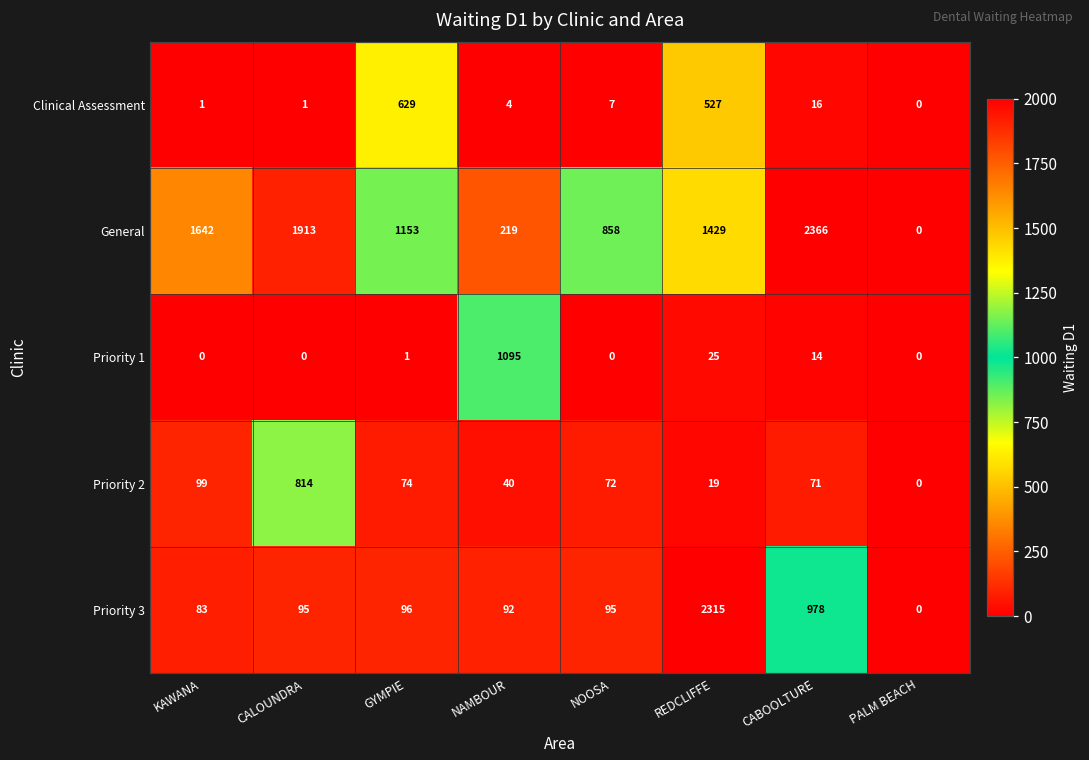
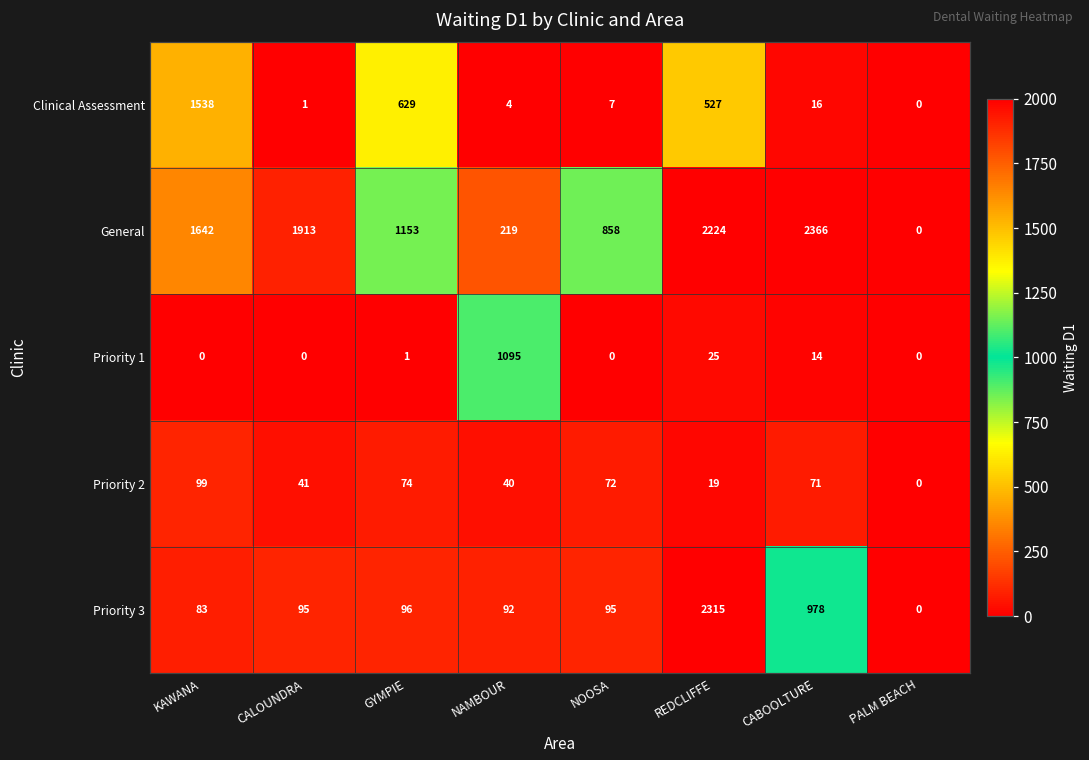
  {
    "Clinical Assessment": {
-     "KAWANA": 1,
+     "KAWANA": 1538,
      "CALOUNDRA": 1,
      "GYMPIE": 629,
      "NAMBOUR": 4,
      "NOOSA": 7,
      "REDCLIFFE": 527,
      "CABOOLTURE": 16,
      "PALM BEACH": 0
    },
    "General": {
      "KAWANA": 1642,
      "CALOUNDRA": 1913,
      "GYMPIE": 1153,
      "NAMBOUR": 219,
      "NOOSA": 858,
-     "REDCLIFFE": 1429,
+     "REDCLIFFE": 2224,
      "CABOOLTURE": 2366,
      "PALM BEACH": 0
    },
    "Priority 1": {
      "KAWANA": 0,
      "CALOUNDRA": 0,
      "GYMPIE": 1,
      "NAMBOUR": 1095,
      "NOOSA": 0,
      "REDCLIFFE": 25,
      "CABOOLTURE": 14,
      "PALM BEACH": 0
    },
    "Priority 2": {
      "KAWANA": 99,
-     "CALOUNDRA": 814,
+     "CALOUNDRA": 41,
      "GYMPIE": 74,
      "NAMBOUR": 40,
      "NOOSA": 72,
      "REDCLIFFE": 19,
      "CABOOLTURE": 71,
      "PALM BEACH": 0
    },
    "Priority 3": {
      "KAWANA": 83,
      "CALOUNDRA": 95,
      "GYMPIE": 96,
      "NAMBOUR": 92,
      "NOOSA": 95,
      "REDCLIFFE": 2315,
      "CABOOLTURE": 978,
      "PALM BEACH": 0
    }
  }
